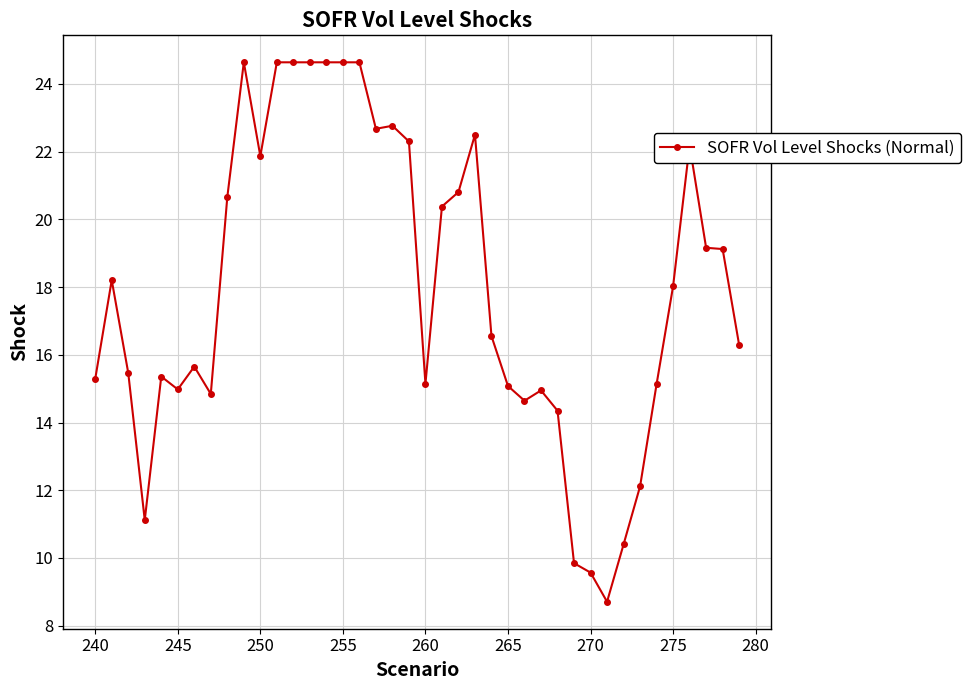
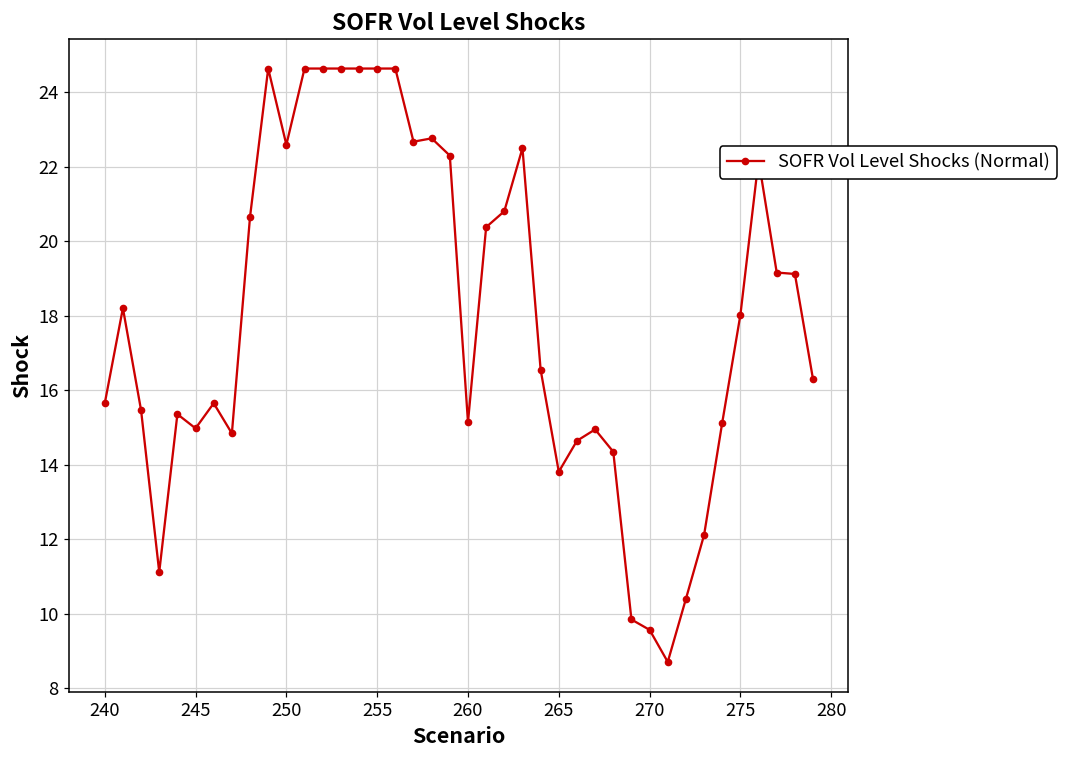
  {
-   "240": 15.3,
+   "240": 15.6,
    "245": 15.0,
-   "250": 21.9,
+   "250": 22.6,
    "255": 24.6,
    "260": 15.1,
-   "265": 15.1,
+   "265": 13.8,
    "270": 9.6,
    "275": 18.0
  }
